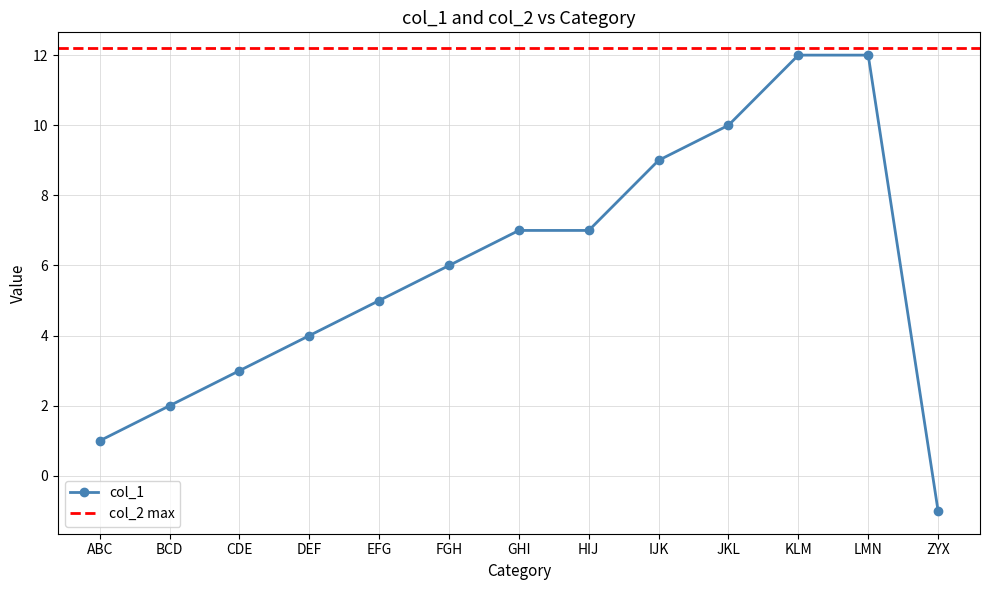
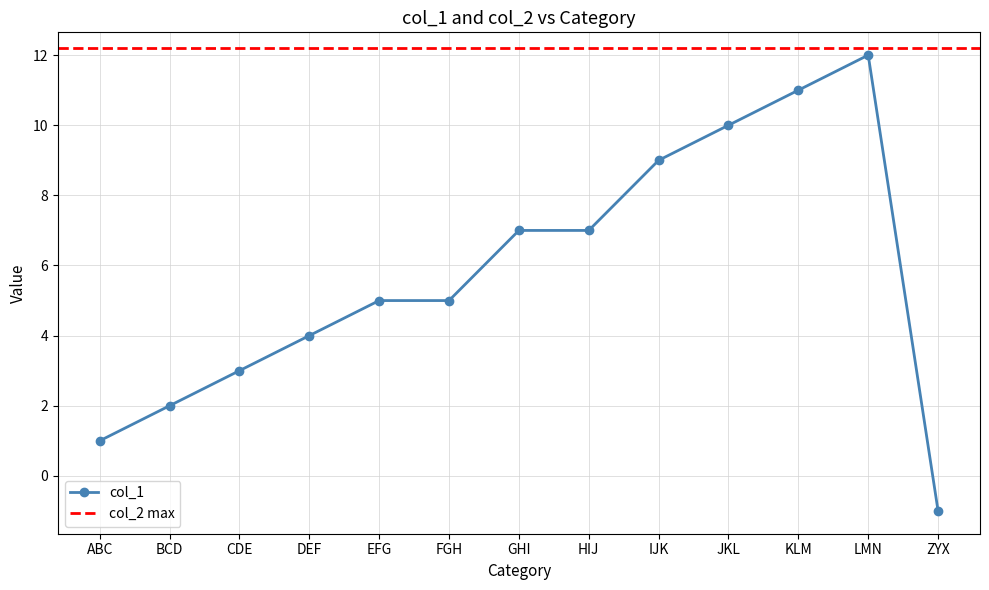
  {
    "ABC": 1,
    "BCD": 2,
    "CDE": 3,
    "DEF": 4,
    "EFG": 5,
-   "FGH": 6,
+   "FGH": 5,
    "GHI": 7,
    "HIJ": 7,
    "IJK": 9,
    "JKL": 10,
-   "KLM": 12,
+   "KLM": 11,
    "LMN": 12,
    "ZYX": -1
  }
